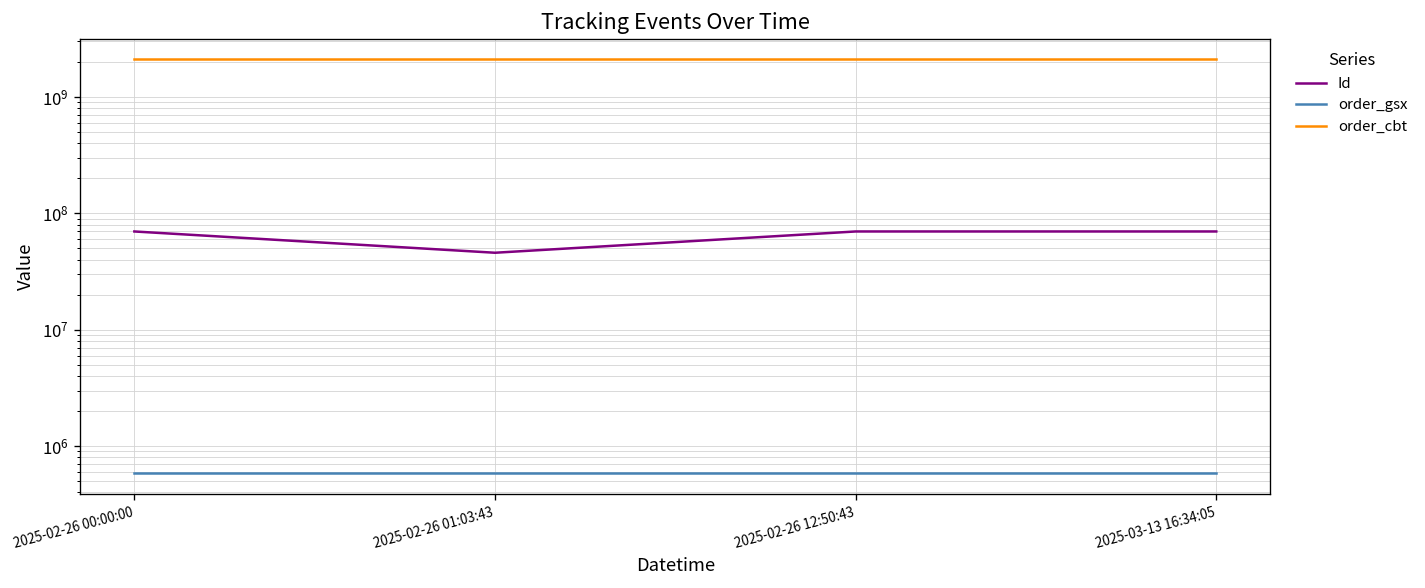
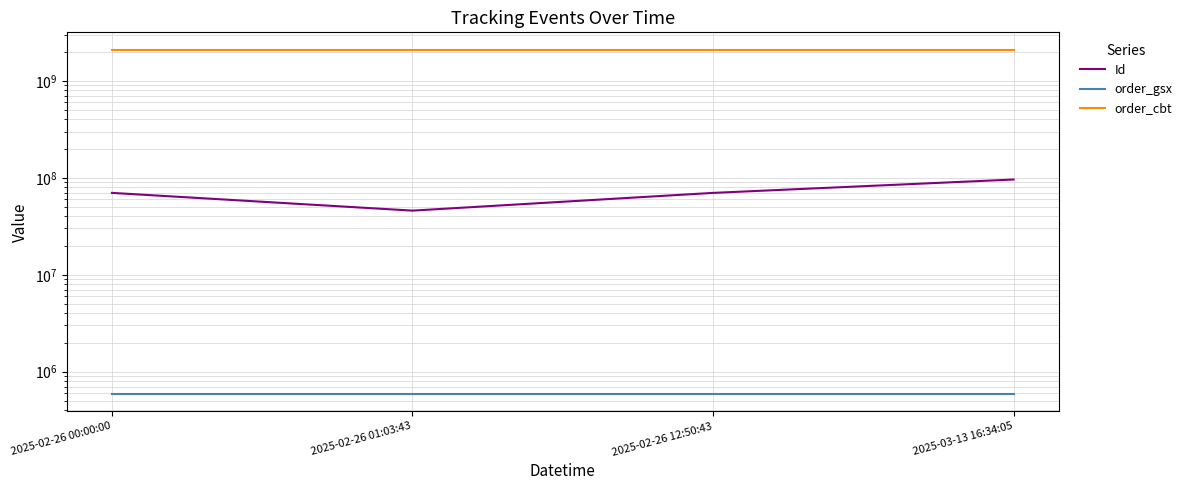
  {
    "Id": {
      "2025-02-26 00:00:00": 70000000,
      "2025-02-26 01:03:43": 50000000,
      "2025-02-26 12:50:43": 70000000,
-     "2025-03-13 16:34:05": 70000000
+     "2025-03-13 16:34:05": 100000000
    },
    "order_gsx": {
      "2025-02-26 00:00:00": 600000,
      "2025-02-26 01:03:43": 600000,
      "2025-02-26 12:50:43": 600000,
      "2025-03-13 16:34:05": 600000
    },
    "order_cbt": {
      "2025-02-26 00:00:00": 2100000000,
      "2025-02-26 01:03:43": 2100000000,
      "2025-02-26 12:50:43": 2100000000,
      "2025-03-13 16:34:05": 2100000000
    }
  }
